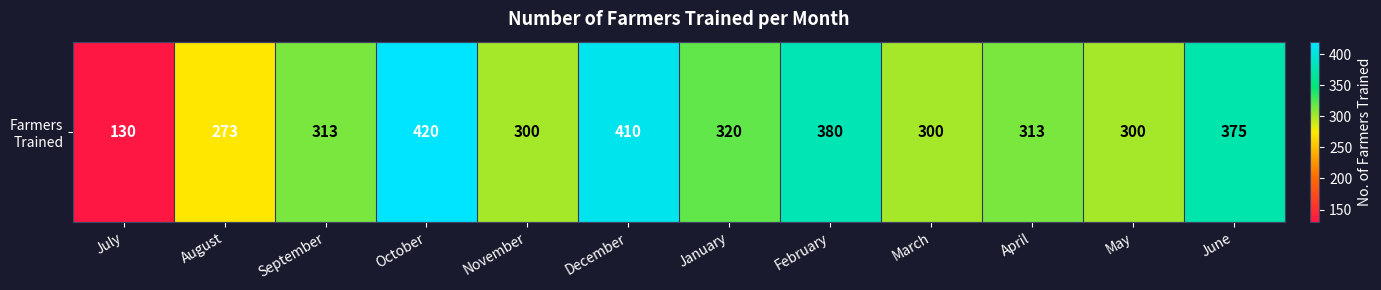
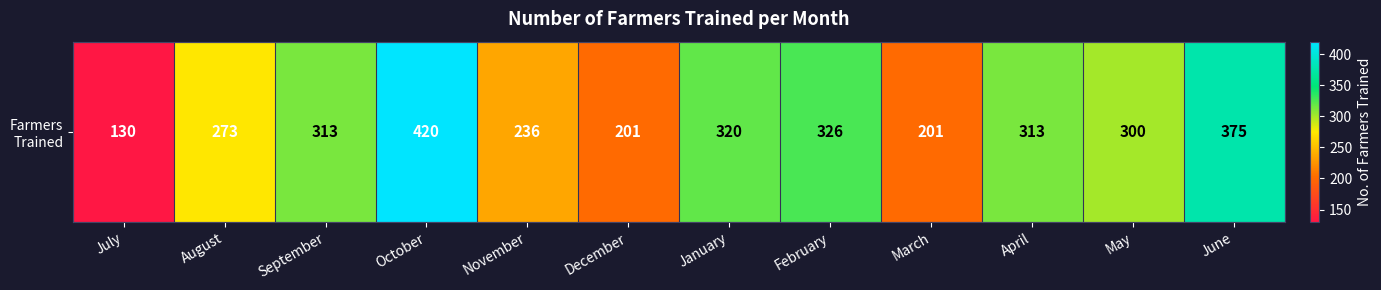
  {
    "Farmers Trained": {
      "July": 130,
      "August": 273,
      "September": 313,
      "October": 420,
-     "November": 300,
-     "December": 410,
+     "November": 236,
+     "December": 201,
      "January": 320,
-     "February": 380,
-     "March": 300,
+     "February": 326,
+     "March": 201,
      "April": 313,
      "May": 300,
      "June": 375
    }
  }
